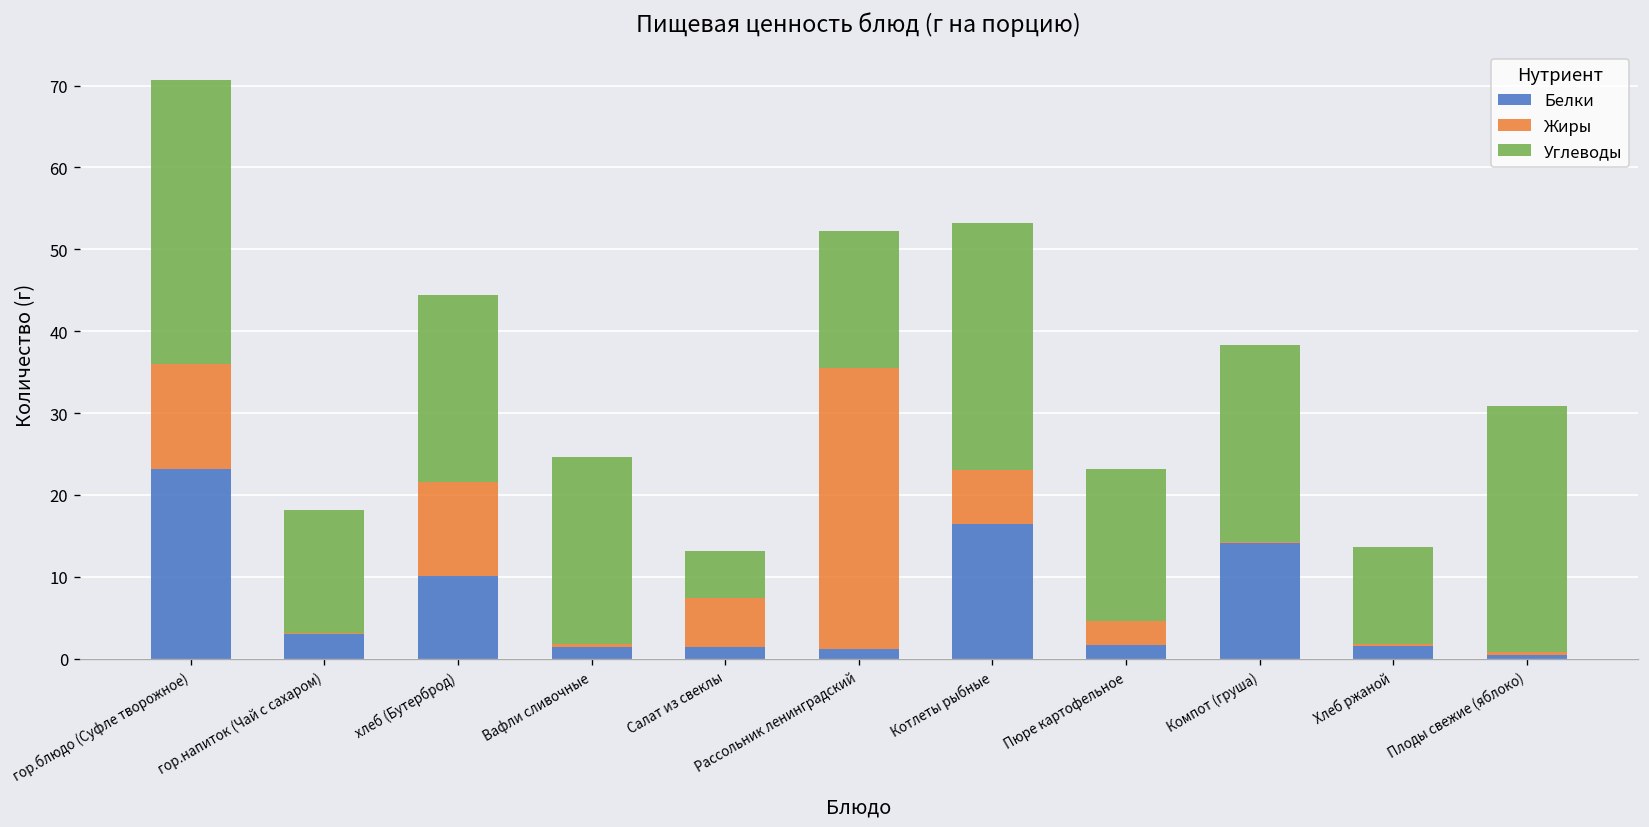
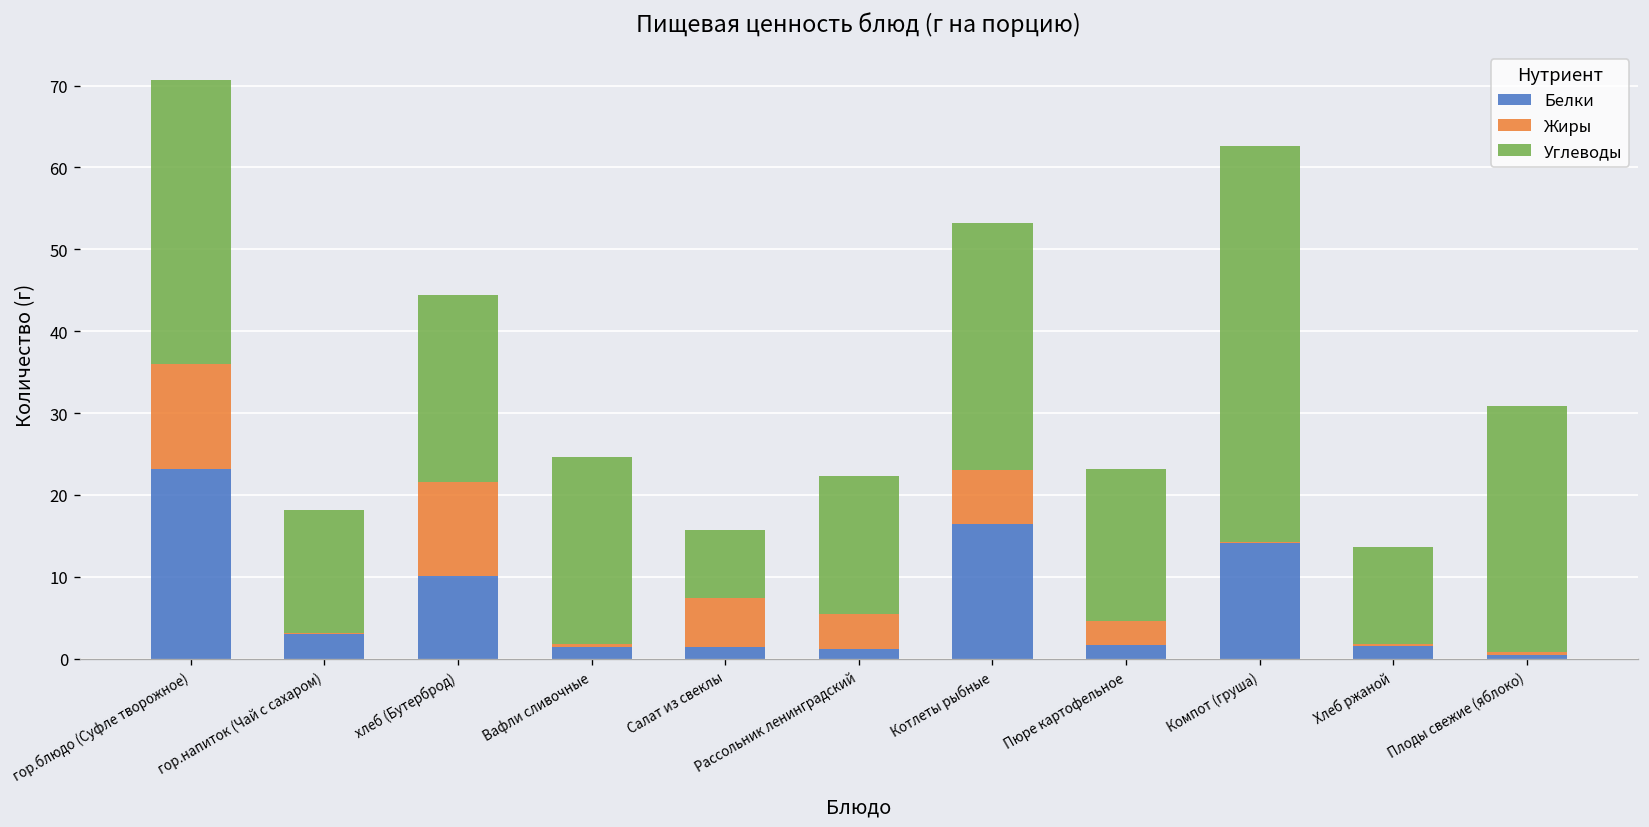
  {
    "Белки": {
      "гор.блюдо (Суфле творожное)": 23,
      "гор.напиток (Чай с сахаром)": 3,
      "хлеб (Бутерброд)": 10,
      "Вафли сливочные": 1,
      "Салат из свеклы": 1,
      "Рассольник ленинградский": 1,
      "Котлеты рыбные": 16,
      "Пюре картофельное": 2,
      "Компот (груша)": 14,
      "Хлеб ржаной": 2,
      "Плоды свежие (яблоко)": 0
    },
    "Жиры": {
      "гор.блюдо (Суфле творожное)": 13,
      "хлеб (Бутерброд)": 12,
      "Вафли сливочные": 0,
      "Салат из свеклы": 6,
-     "Рассольник ленинградский": 34,
+     "Рассольник ленинградский": 4,
      "Котлеты рыбные": 7,
      "Пюре картофельное": 3,
      "Плоды свежие (яблоко)": 0
    },
    "Углеводы": {
      "гор.блюдо (Суфле творожное)": 35,
      "гор.напиток (Чай с сахаром)": 15,
      "хлеб (Бутерброд)": 23,
      "Вафли сливочные": 23,
-     "Салат из свеклы": 6,
+     "Салат из свеклы": 8,
      "Рассольник ленинградский": 17,
      "Котлеты рыбные": 30,
      "Пюре картофельное": 19,
-     "Компот (груша)": 24,
+     "Компот (груша)": 48,
      "Хлеб ржаной": 12,
      "Плоды свежие (яблоко)": 30
    }
  }
